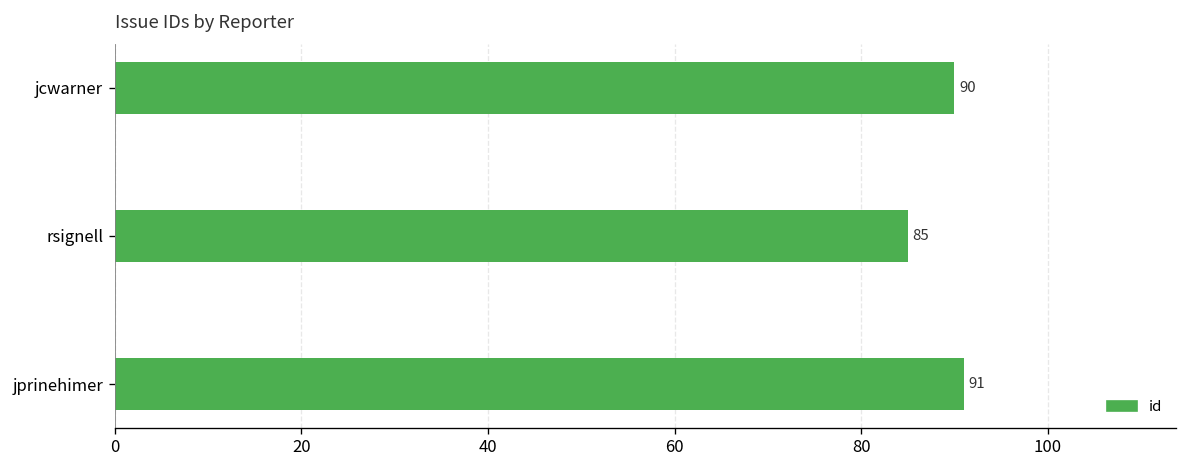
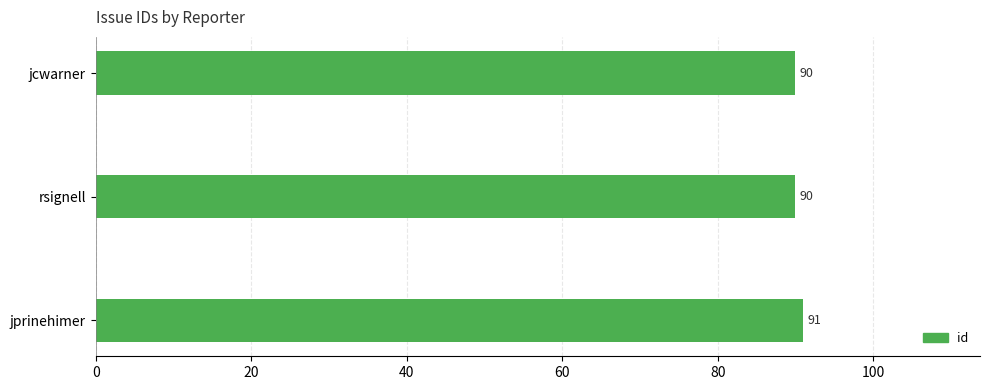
  {
    "jcwarner": 90,
-   "rsignell": 85,
+   "rsignell": 90,
    "jprinehimer": 91
  }
